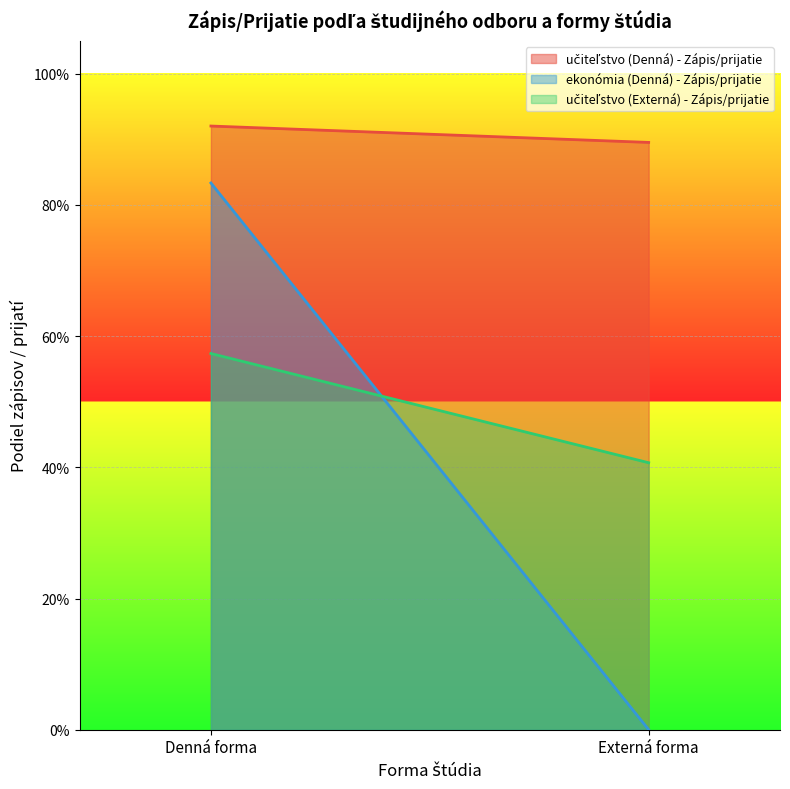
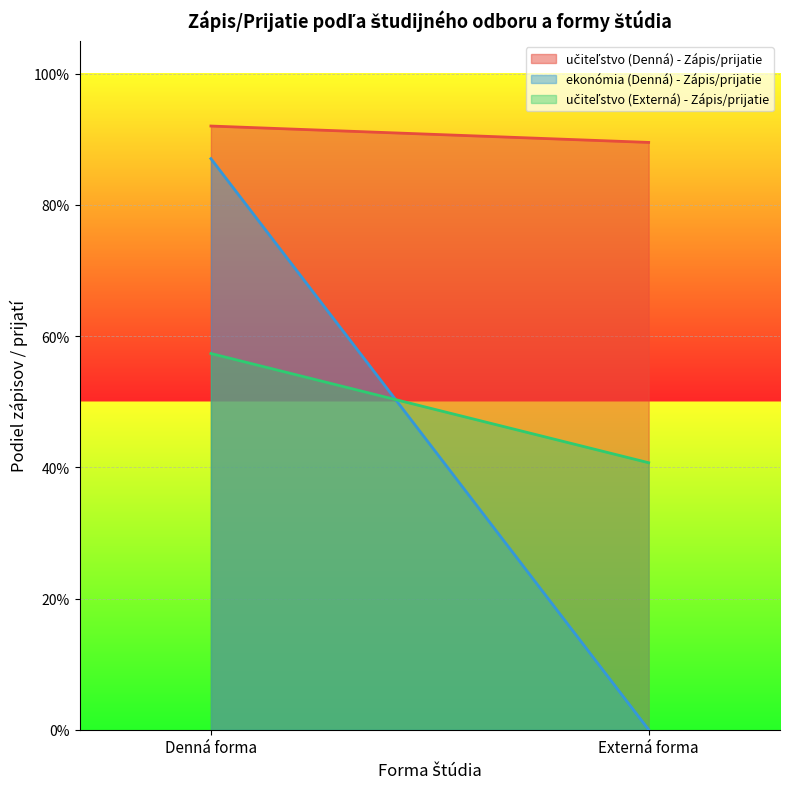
  {
    "učiteľstvo (Denná) - Zápis/prijatie": {
      "Denná forma": "92%",
      "Externá forma": "90%"
    },
    "ekonómia (Denná) - Zápis/prijatie": {
-     "Denná forma": "83%",
+     "Denná forma": "87%",
      "Externá forma": "0%"
    },
    "učiteľstvo (Externá) - Zápis/prijatie": {
      "Denná forma": "57%",
      "Externá forma": "41%"
    }
  }
